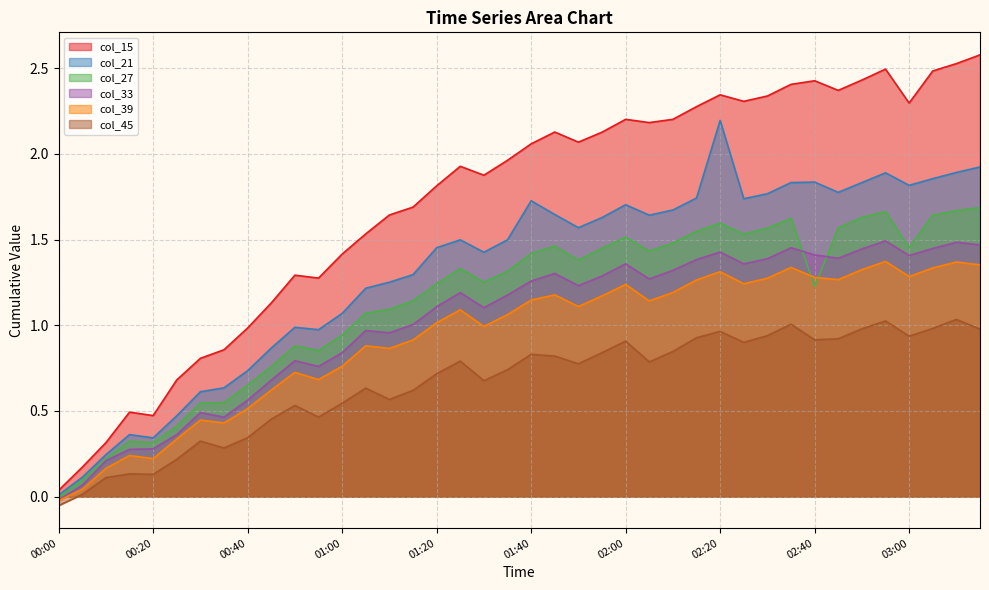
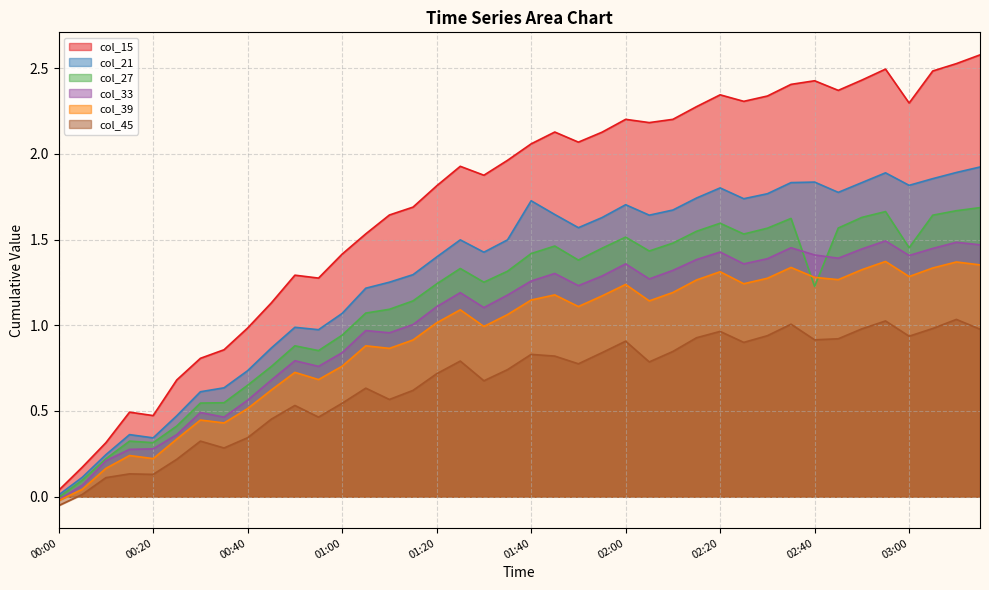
  {
    "col_15": {
      "00:00": 0.04,
      "00:20": 0.47,
      "00:40": 0.98,
      "01:00": 1.42,
      "01:20": 1.81,
      "01:40": 2.06,
      "02:00": 2.20,
      "02:20": 2.34,
      "02:40": 2.43,
      "03:00": 2.30
    },
    "col_21": {
      "00:20": 0.34,
      "00:40": 0.74,
      "01:00": 1.07,
-     "01:20": 1.45,
+     "01:20": 1.40,
      "01:40": 1.73,
      "02:00": 1.70,
-     "02:20": 2.20,
+     "02:20": 1.80,
      "02:40": 1.84,
      "03:00": 1.82
    },
    "col_27": {
      "00:20": 0.32,
      "00:40": 0.65,
      "01:00": 0.94,
      "01:20": 1.24,
      "01:40": 1.42,
      "02:00": 1.51,
      "02:20": 1.60,
      "02:40": 1.23,
      "03:00": 1.45
    }
  }
